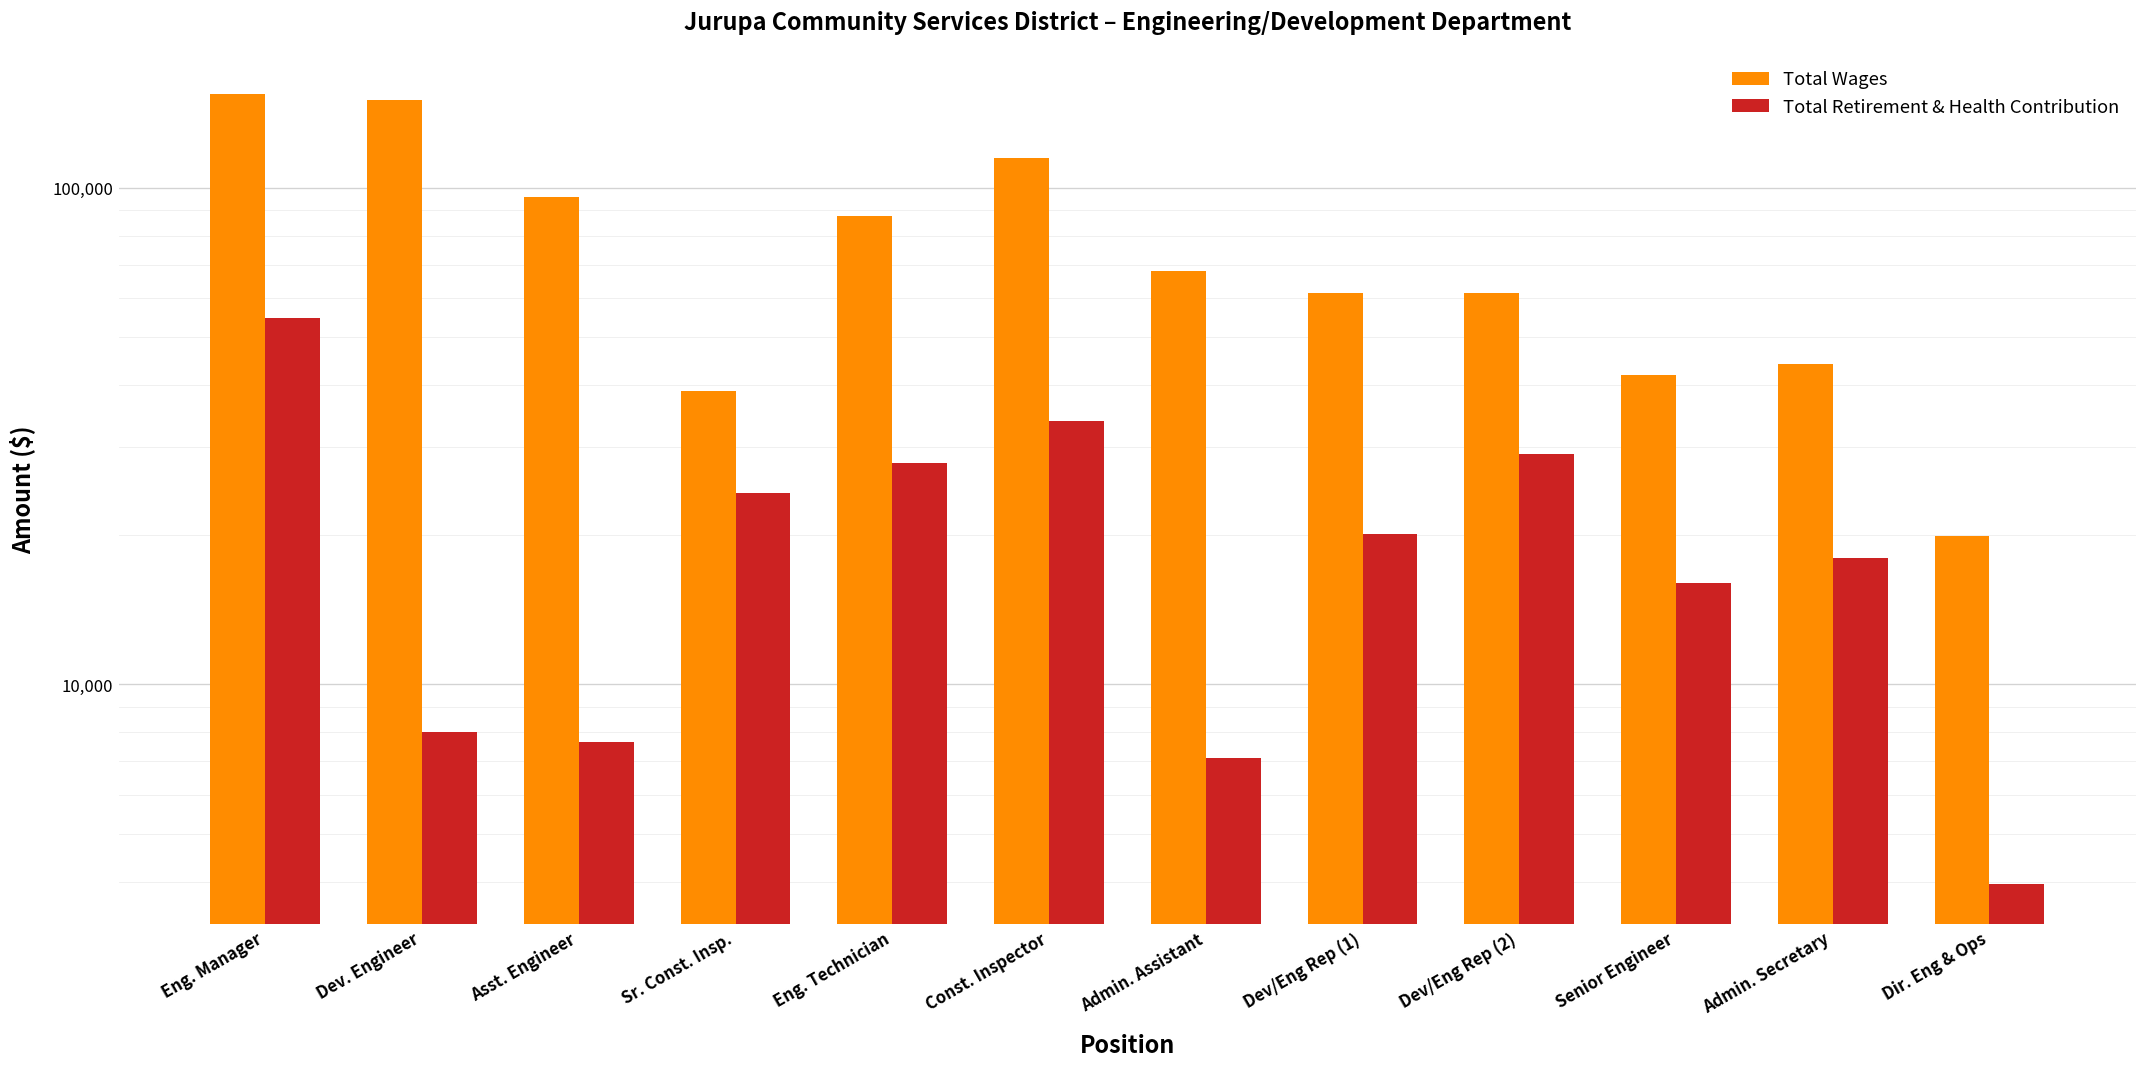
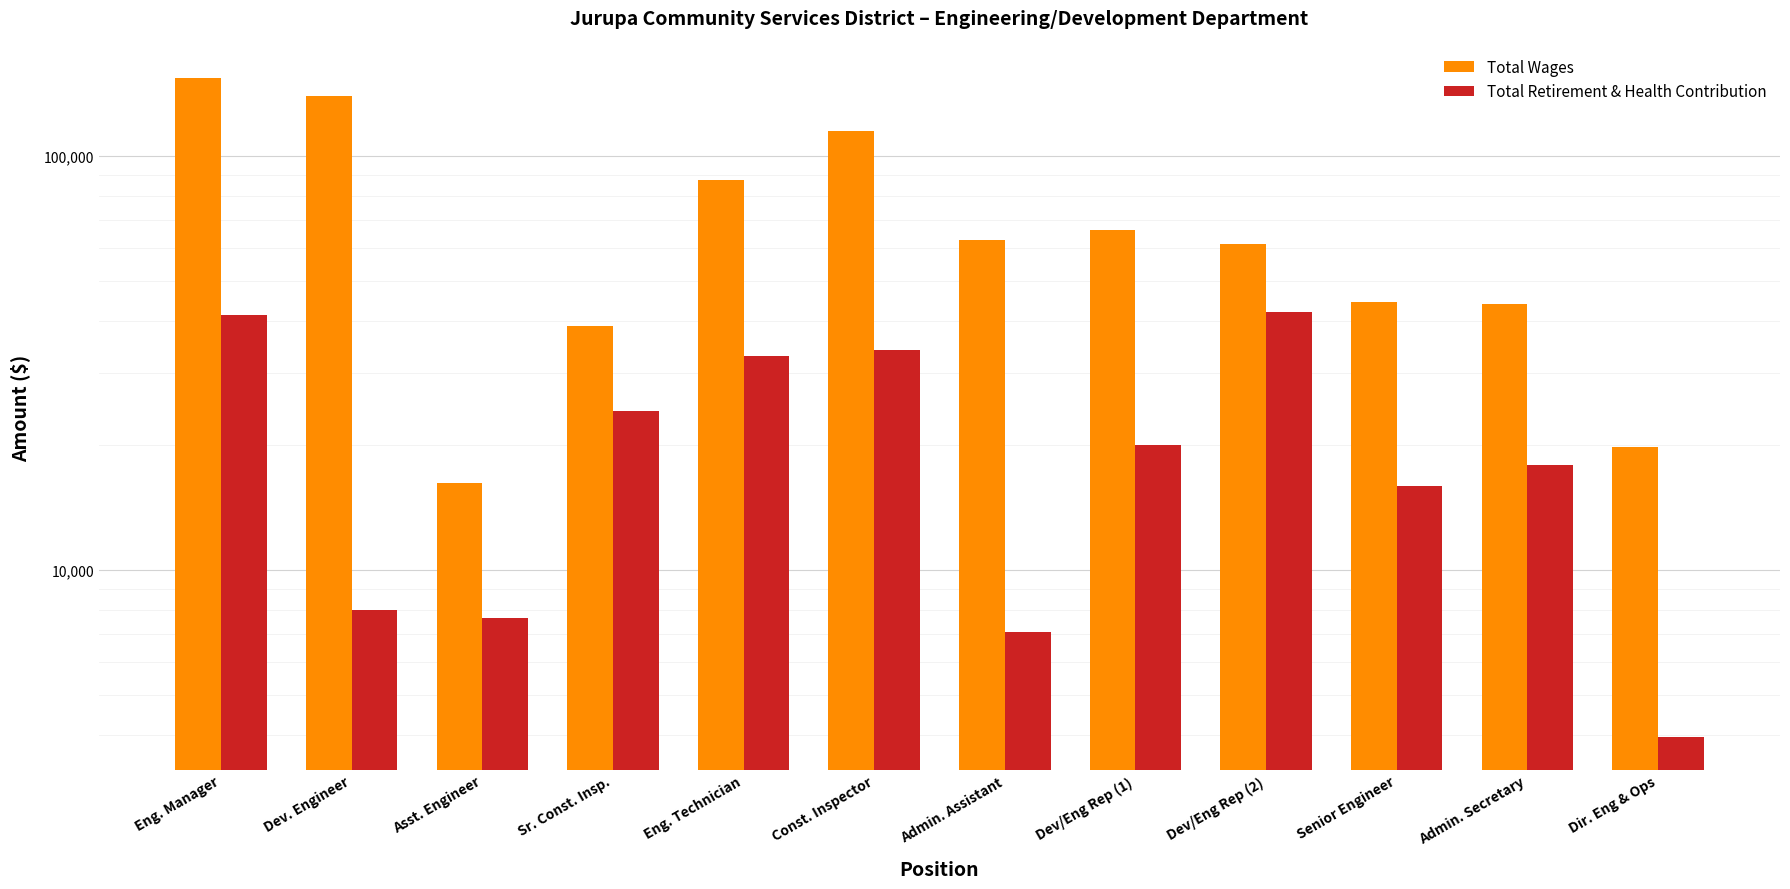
  {
    "Total Wages": {
      "Eng. Manager": "155,000",
-     "Dev. Engineer": "150,000",
-     "Asst. Engineer": "96,000",
+     "Dev. Engineer": "140,000",
+     "Asst. Engineer": "16,200",
      "Sr. Const. Insp.": "39,000",
      "Eng. Technician": "88,000",
      "Const. Inspector": "115,000",
-     "Admin. Assistant": "68,000",
-     "Dev/Eng Rep (1)": "61,000",
+     "Admin. Assistant": "63,000",
+     "Dev/Eng Rep (1)": "66,000",
      "Dev/Eng Rep (2)": "61,000",
-     "Senior Engineer": "42,000",
+     "Senior Engineer": "44,000",
      "Admin. Secretary": "44,000",
      "Dir. Eng & Ops": "20,000"
    },
    "Total Retirement & Health Contribution": {
-     "Eng. Manager": "55,000",
+     "Eng. Manager": "41,000",
      "Dev. Engineer": "8,000",
      "Asst. Engineer": "7,700",
      "Sr. Const. Insp.": "24,000",
-     "Eng. Technician": "28,000",
+     "Eng. Technician": "33,000",
      "Const. Inspector": "34,000",
      "Admin. Assistant": "7,100",
      "Dev/Eng Rep (1)": "20,000",
-     "Dev/Eng Rep (2)": "29,000",
+     "Dev/Eng Rep (2)": "42,000",
      "Senior Engineer": "16,000",
      "Admin. Secretary": "17,900",
      "Dir. Eng & Ops": "4,000"
    }
  }
